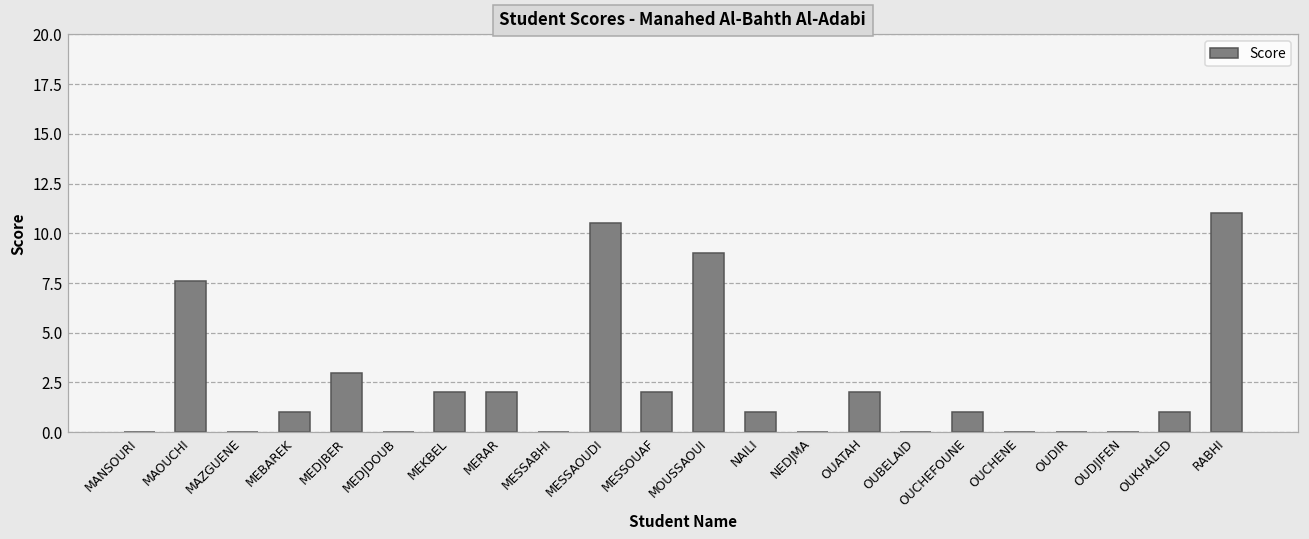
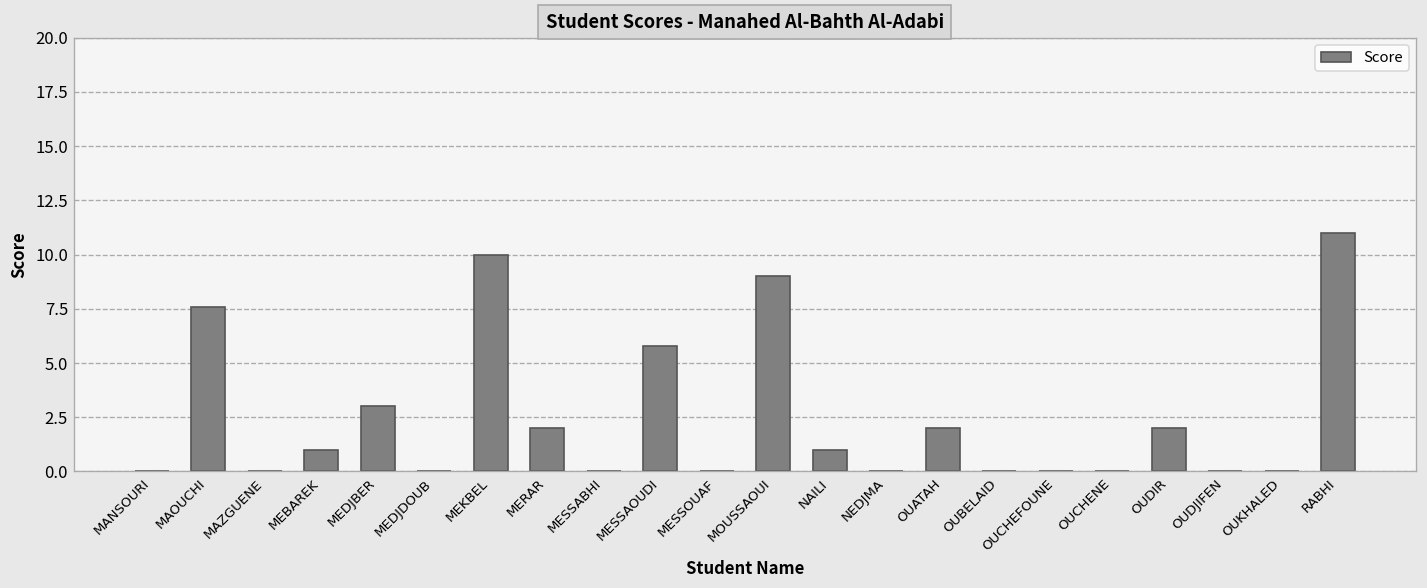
  {
    "MANSOURI": 0.0,
    "MAOUCHI": 7.6,
    "MAZGUENE": 0.0,
    "MEBAREK": 1.0,
    "MEDJBER": 3.0,
    "MEDJDOUB": 0.0,
-   "MEKBEL": 2,
+   "MEKBEL": 10,
    "MERAR": 2.0,
    "MESSABHI": 0.0,
-   "MESSAOUDI": 10.5,
-   "MESSOUAF": 2,
+   "MESSAOUDI": 5.8,
+   "MESSOUAF": 0,
    "MOUSSAOUI": 9.0,
    "NAILI": 1.0,
    "NEDJMA": 0.0,
    "OUATAH": 2.0,
    "OUBELAID": 0.0,
-   "OUCHEFOUNE": 1,
+   "OUCHEFOUNE": 0,
    "OUCHENE": 0.0,
-   "OUDIR": 0,
+   "OUDIR": 2,
    "OUDJIFEN": 0.0,
-   "OUKHALED": 1,
+   "OUKHALED": 0,
    "RABHI": 11.0
  }
